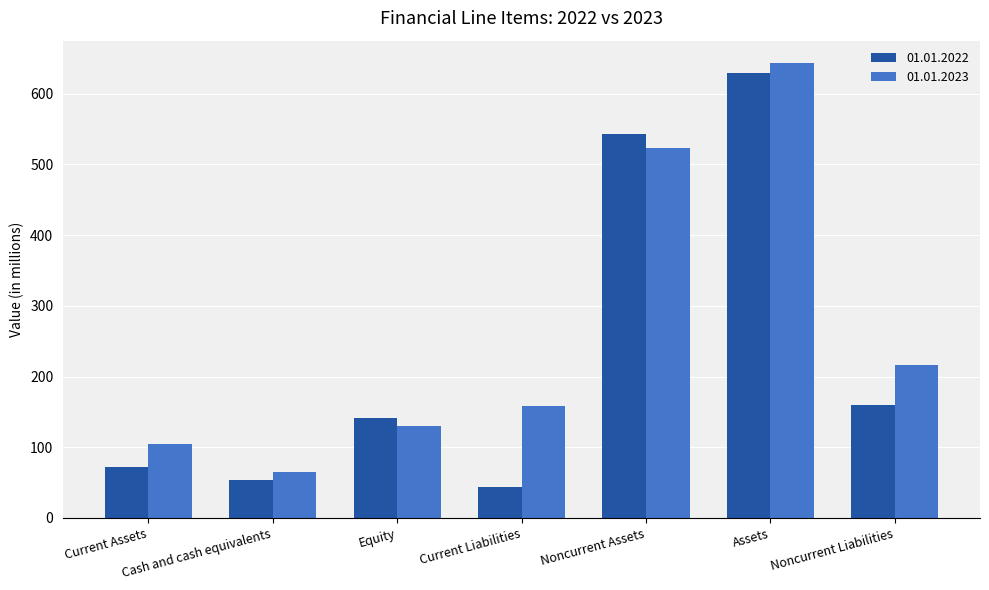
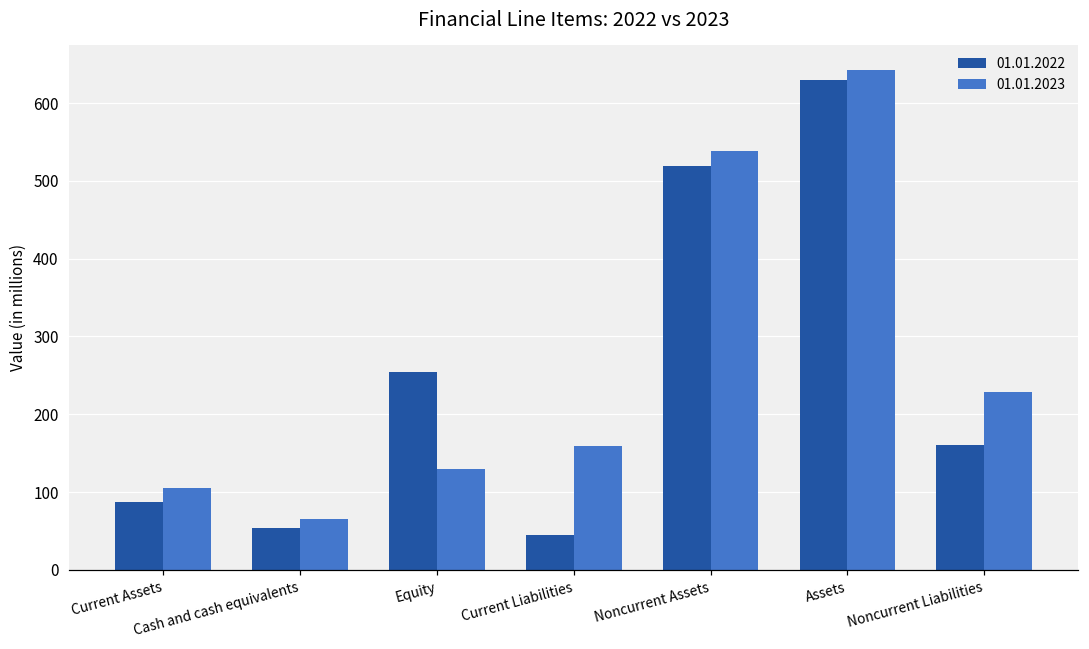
  {
    "01.01.2022": {
-     "Current Assets": 70,
+     "Current Assets": 90,
      "Cash and cash equivalents": 50,
-     "Equity": 140,
+     "Equity": 250,
      "Current Liabilities": 40,
-     "Noncurrent Assets": 540,
+     "Noncurrent Assets": 520,
      "Assets": 630,
      "Noncurrent Liabilities": 160
    },
    "01.01.2023": {
      "Current Assets": 110,
      "Cash and cash equivalents": 60,
      "Equity": 130,
      "Current Liabilities": 160,
-     "Noncurrent Assets": 520,
+     "Noncurrent Assets": 540,
      "Assets": 640,
-     "Noncurrent Liabilities": 220
+     "Noncurrent Liabilities": 230
    }
  }
